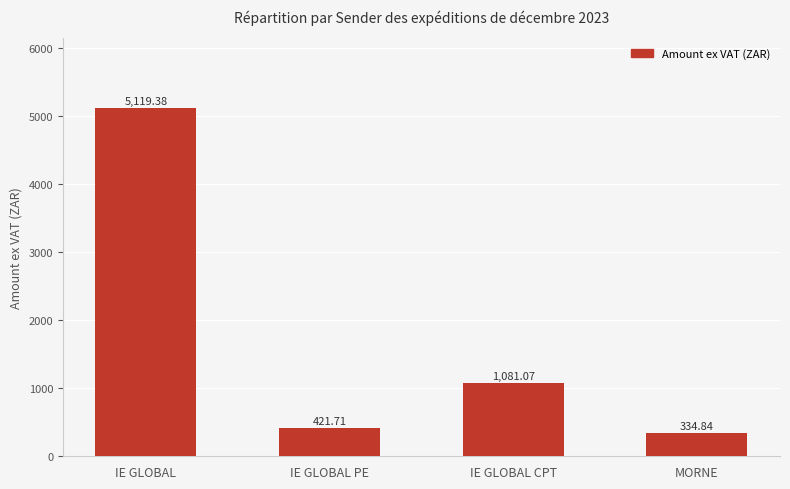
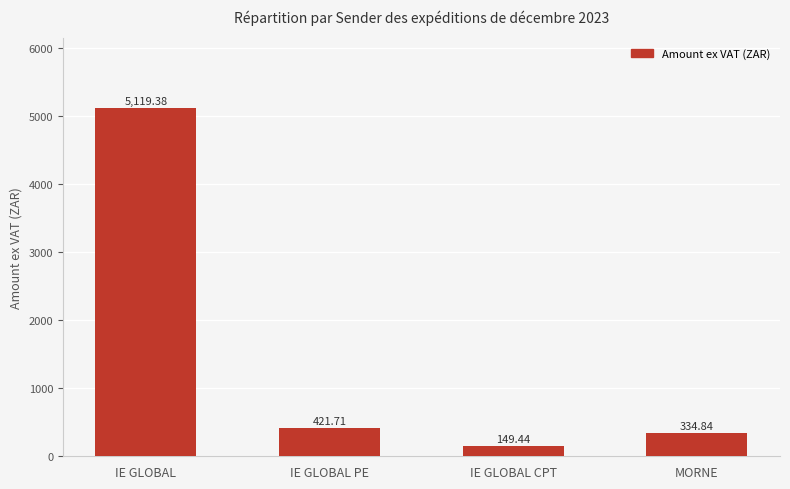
  {
    "IE GLOBAL": "5,119.38",
    "IE GLOBAL PE": "421.71",
-   "IE GLOBAL CPT": "1,081.07",
+   "IE GLOBAL CPT": "149.44",
    "MORNE": "334.84"
  }
